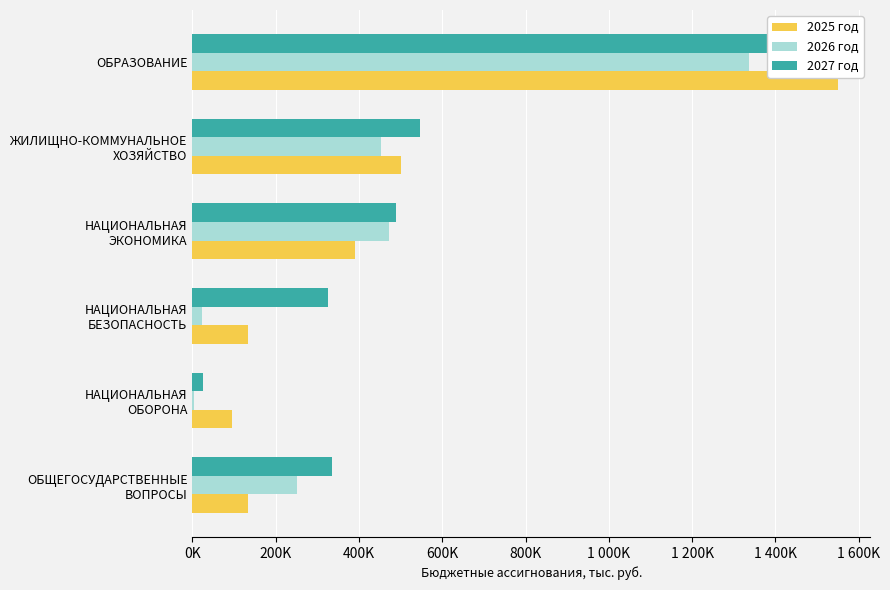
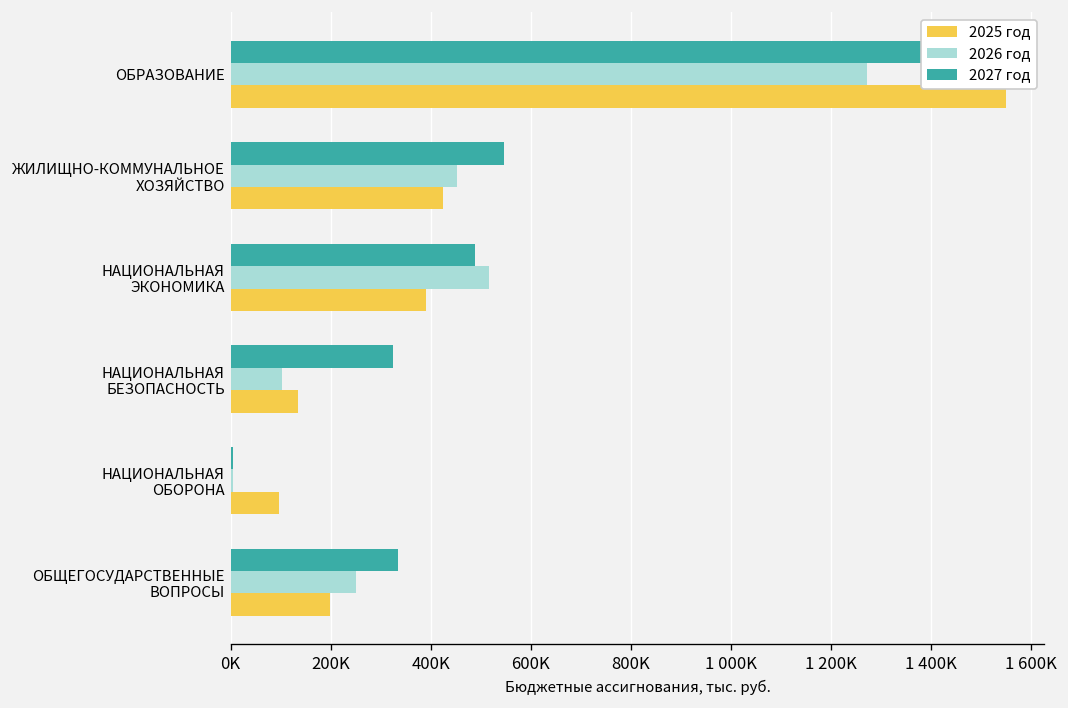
  {
    "2025 год": {
      "ОБРАЗОВАНИЕ": 1550000,
-     "ЖИЛИЩНО-КОММУНАЛЬНОЕ ХОЗЯЙСТВО": 500000,
+     "ЖИЛИЩНО-КОММУНАЛЬНОЕ ХОЗЯЙСТВО": 420000,
      "НАЦИОНАЛЬНАЯ ЭКОНОМИКА": 390000,
      "НАЦИОНАЛЬНАЯ БЕЗОПАСНОСТЬ": 130000,
      "НАЦИОНАЛЬНАЯ ОБОРОНА": 100000,
-     "ОБЩЕГОСУДАРСТВЕННЫЕ ВОПРОСЫ": 130000
+     "ОБЩЕГОСУДАРСТВЕННЫЕ ВОПРОСЫ": 200000
    },
    "2026 год": {
-     "ОБРАЗОВАНИЕ": 1340000,
+     "ОБРАЗОВАНИЕ": 1270000,
      "ЖИЛИЩНО-КОММУНАЛЬНОЕ ХОЗЯЙСТВО": 450000,
-     "НАЦИОНАЛЬНАЯ ЭКОНОМИКА": 470000,
-     "НАЦИОНАЛЬНАЯ БЕЗОПАСНОСТЬ": 20000,
+     "НАЦИОНАЛЬНАЯ ЭКОНОМИКА": 520000,
+     "НАЦИОНАЛЬНАЯ БЕЗОПАСНОСТЬ": 100000,
      "ОБЩЕГОСУДАРСТВЕННЫЕ ВОПРОСЫ": 250000
    },
    "2027 год": {
      "ЖИЛИЩНО-КОММУНАЛЬНОЕ ХОЗЯЙСТВО": 550000,
      "НАЦИОНАЛЬНАЯ ЭКОНОМИКА": 490000,
      "НАЦИОНАЛЬНАЯ БЕЗОПАСНОСТЬ": 330000,
-     "НАЦИОНАЛЬНАЯ ОБОРОНА": 30000,
+     "НАЦИОНАЛЬНАЯ ОБОРОНА": 0,
      "ОБЩЕГОСУДАРСТВЕННЫЕ ВОПРОСЫ": 340000
    }
  }
